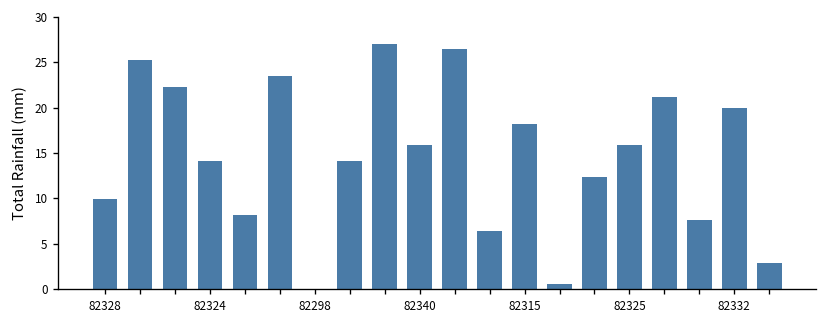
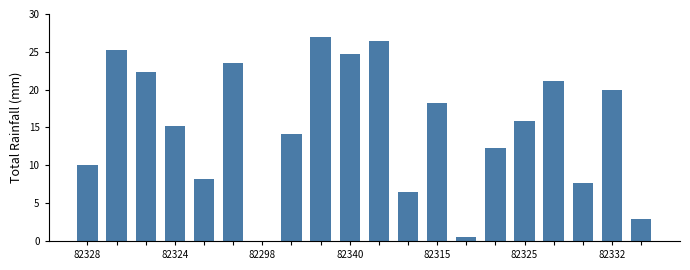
  {
    "82328": 10,
-   "82324": 14,
+   "82324": 15,
    "82298": 0,
-   "82340": 16,
+   "82340": 25,
    "82315": 18,
    "82325": 16,
    "82332": 20
  }
